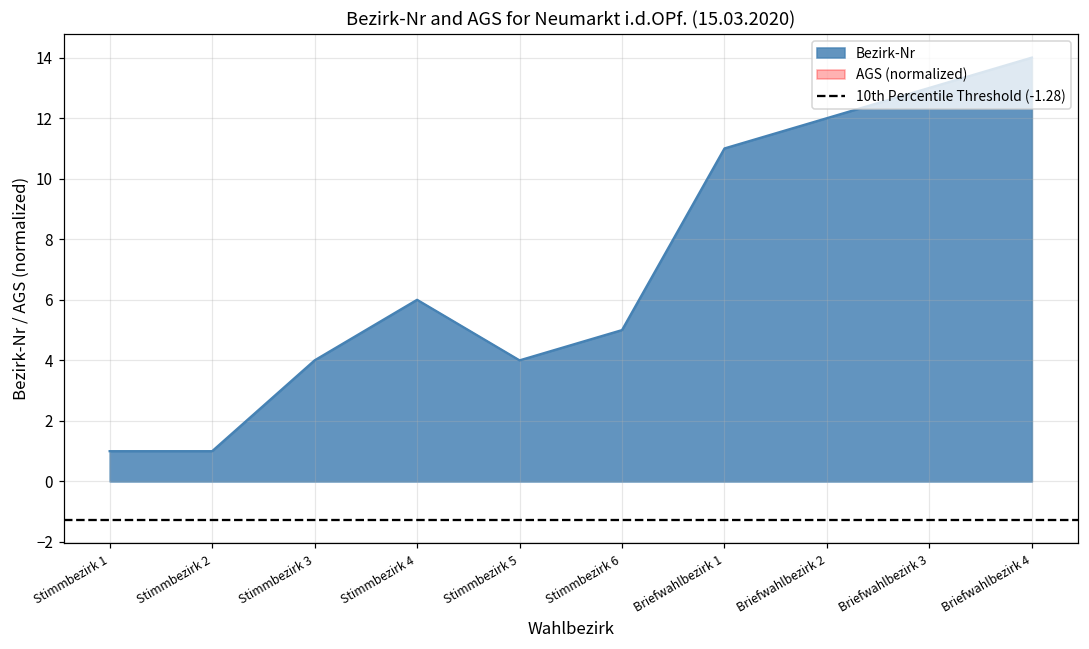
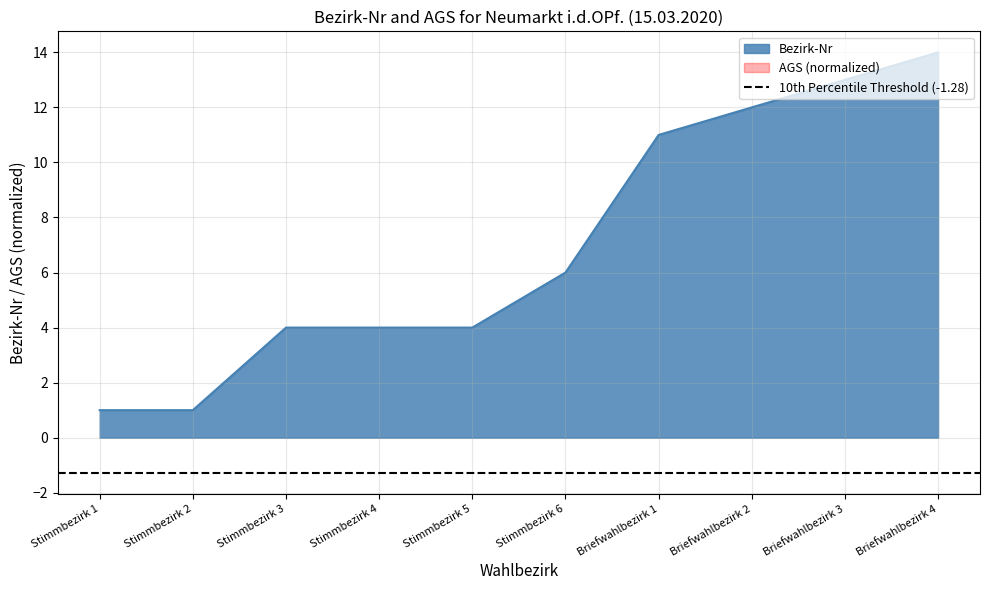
  {
    "Stimmbezirk 1": 1,
    "Stimmbezirk 2": 1,
    "Stimmbezirk 3": 4,
-   "Stimmbezirk 4": 6,
+   "Stimmbezirk 4": 4,
    "Stimmbezirk 5": 4,
-   "Stimmbezirk 6": 5,
+   "Stimmbezirk 6": 6,
    "Briefwahlbezirk 1": 11,
    "Briefwahlbezirk 2": 12
  }
